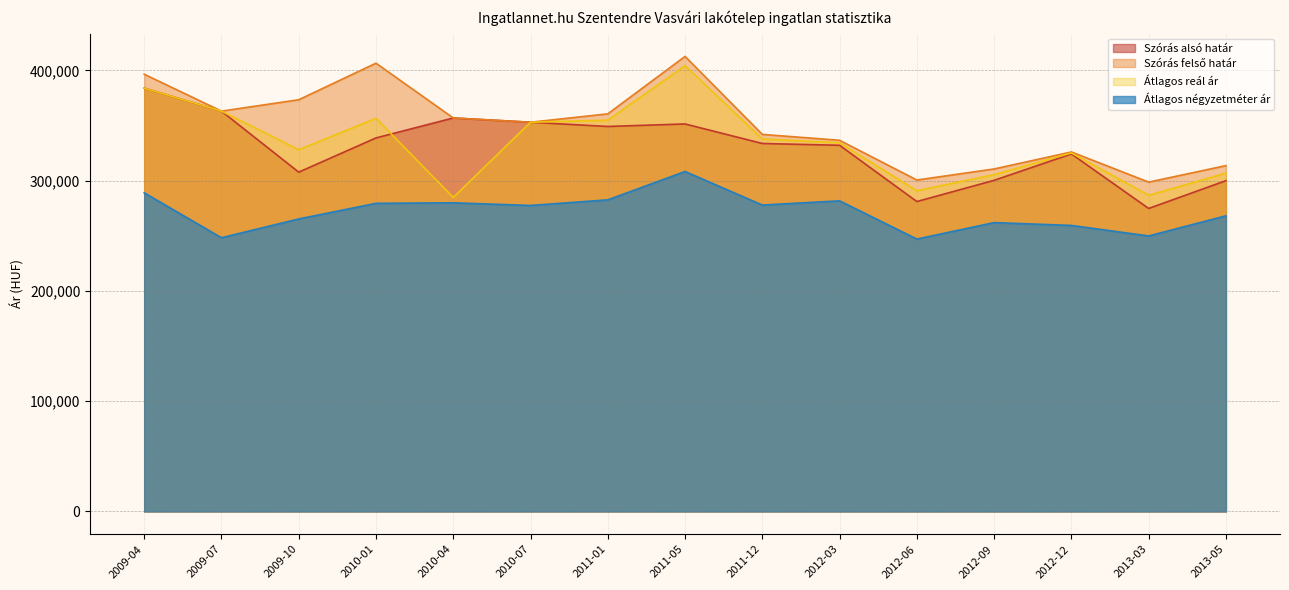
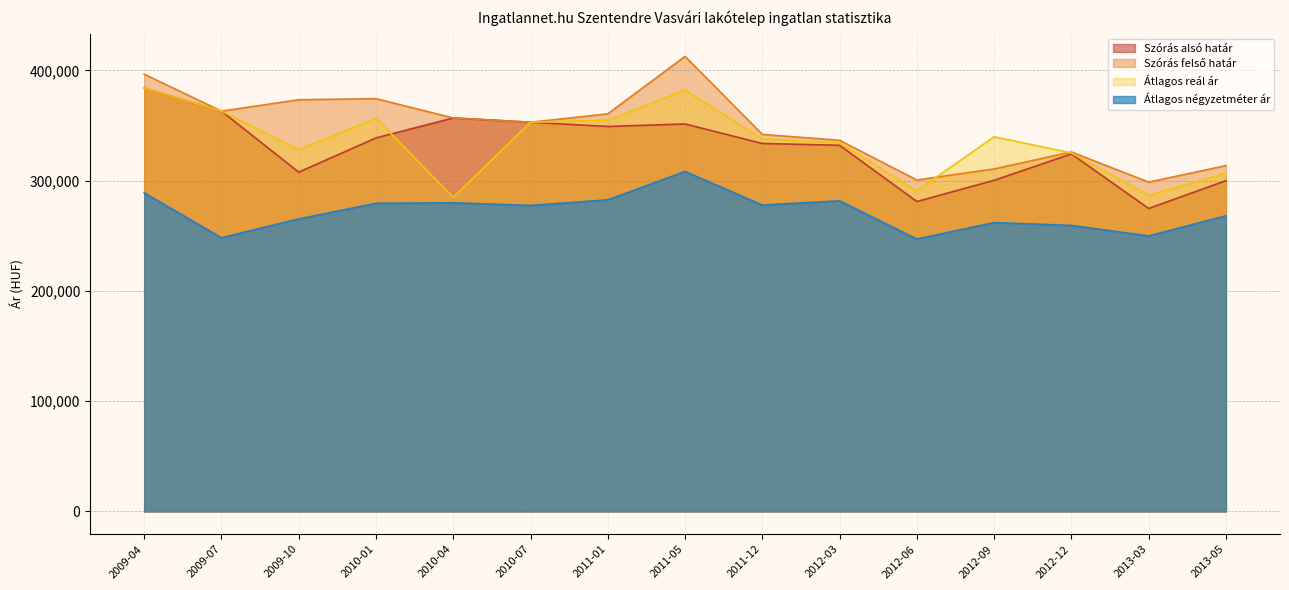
  {
    "Szórás alsó határ": {
      "2009-10": "308,000",
      "2010-01": "339,000",
      "2011-01": "349,000",
      "2011-05": "351,000",
      "2011-12": "334,000",
      "2012-06": "281,000",
      "2012-09": "300,000",
      "2013-03": "275,000",
      "2013-05": "300,000"
    },
    "Szórás felső határ": {
      "2009-04": "397,000",
      "2009-10": "373,000",
-     "2010-01": "407,000",
+     "2010-01": "374,000",
      "2011-01": "361,000",
      "2011-05": "413,000",
      "2011-12": "342,000",
      "2012-06": "301,000",
      "2012-09": "311,000",
      "2013-03": "299,000",
      "2013-05": "314,000"
    },
    "Átlagos reál ár": {
      "2009-10": "328,000",
      "2010-01": "357,000",
      "2010-04": "285,000",
      "2011-01": "355,000",
-     "2011-05": "404,000",
+     "2011-05": "382,000",
      "2011-12": "338,000",
      "2012-06": "291,000",
-     "2012-09": "305,000",
+     "2012-09": "340,000",
      "2013-03": "287,000",
      "2013-05": "307,000"
    },
    "Átlagos négyzetméter ár": {
      "2009-04": "289,000",
      "2009-07": "248,000",
      "2009-10": "265,000",
      "2010-01": "279,000",
      "2010-04": "280,000",
      "2010-07": "278,000",
      "2011-01": "283,000",
      "2011-05": "308,000",
      "2011-12": "278,000",
      "2012-03": "282,000",
      "2012-06": "247,000",
      "2012-09": "262,000",
      "2012-12": "259,000",
      "2013-03": "250,000",
      "2013-05": "268,000"
    }
  }
